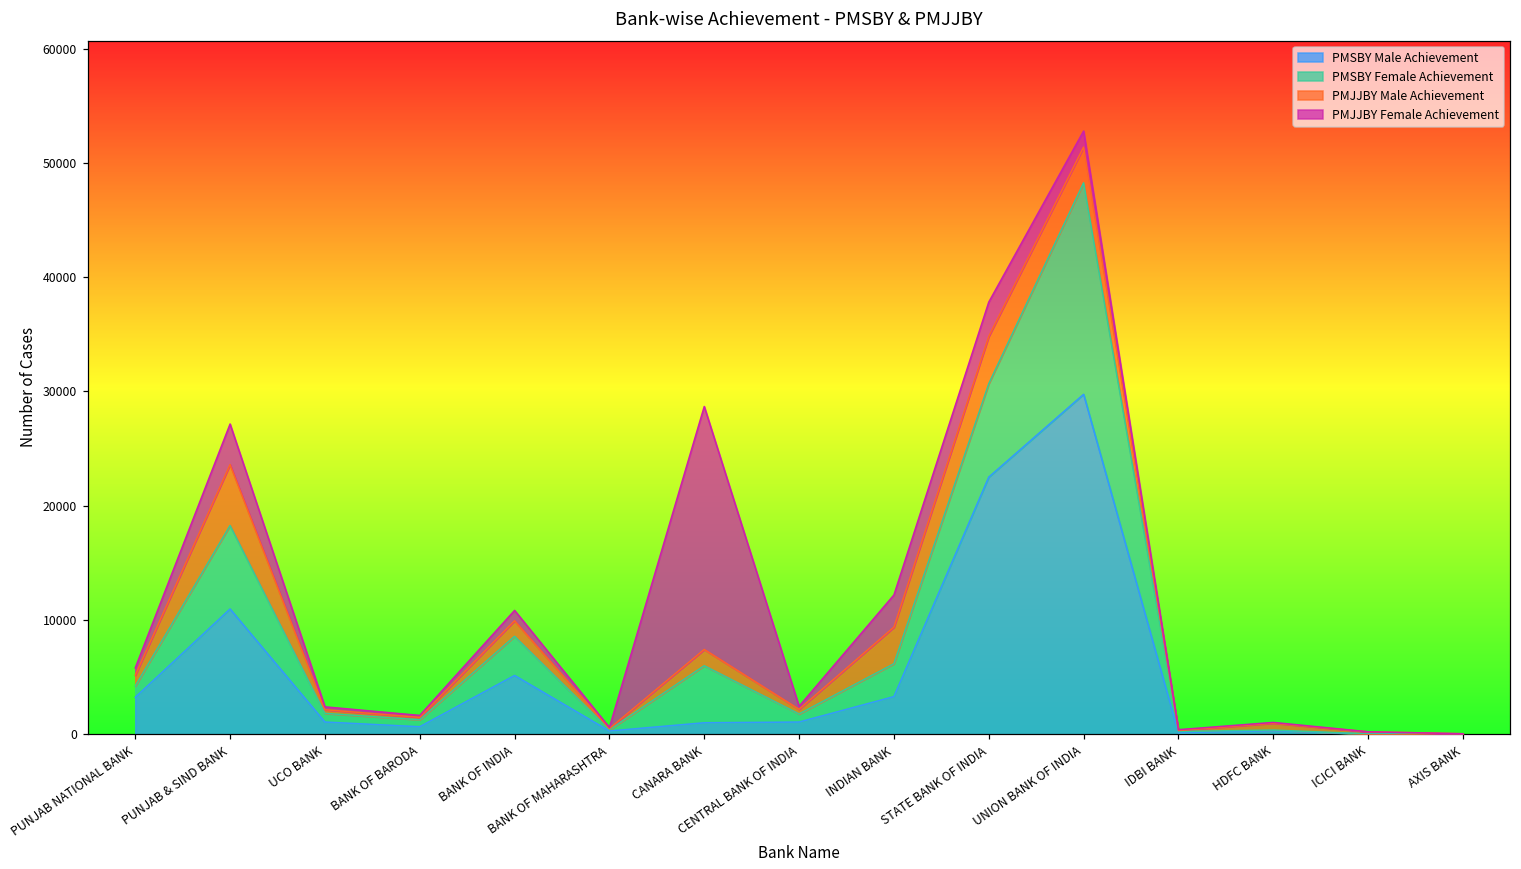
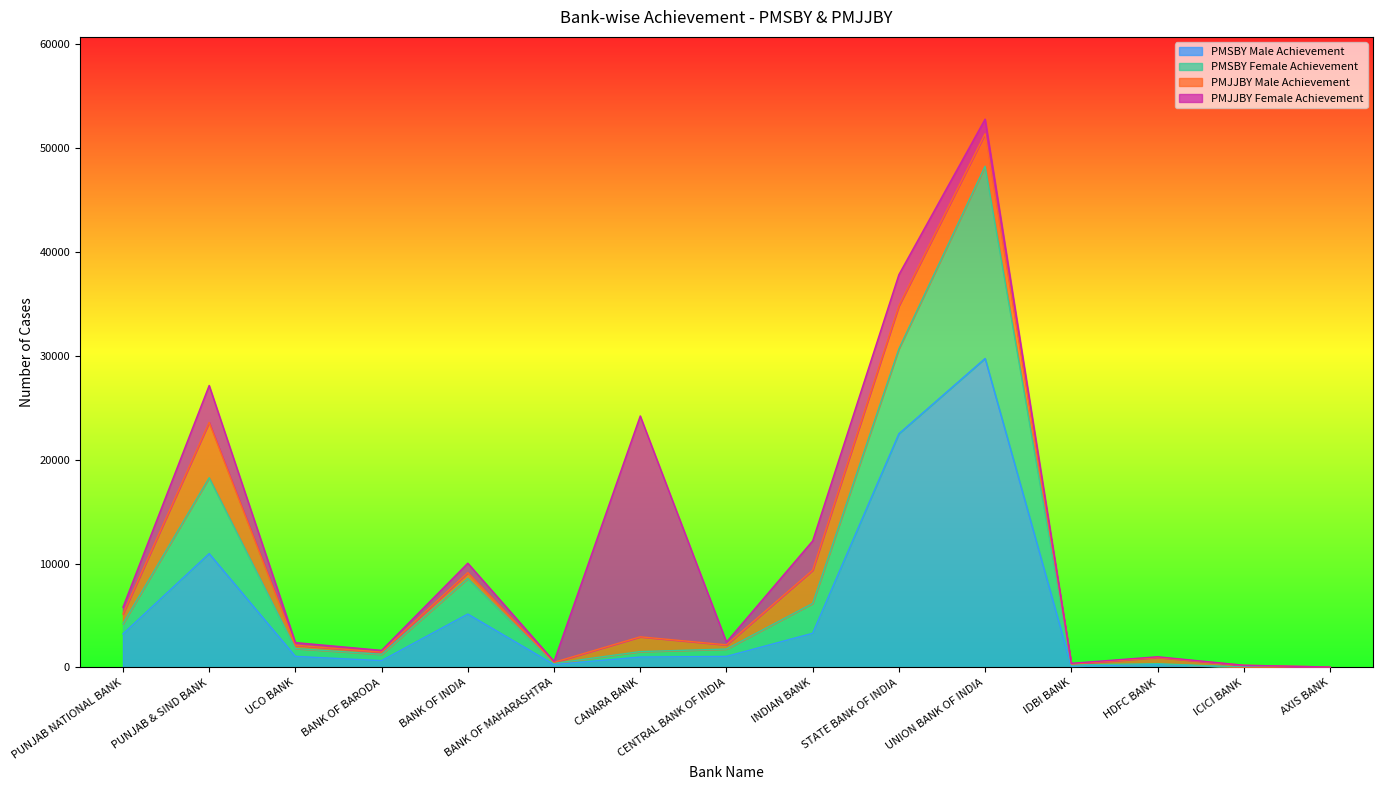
  {
    "PMSBY Male Achievement": {
      "PUNJAB NATIONAL BANK": 3200,
      "PUNJAB & SIND BANK": 11000,
      "UCO BANK": 1100,
      "BANK OF BARODA": 700,
      "BANK OF INDIA": 5100,
      "CANARA BANK": 1000,
      "CENTRAL BANK OF INDIA": 1100,
      "INDIAN BANK": 3300,
      "STATE BANK OF INDIA": 22500,
      "UNION BANK OF INDIA": 29800
    },
    "PMSBY Female Achievement": {
      "PUNJAB NATIONAL BANK": 1000,
      "PUNJAB & SIND BANK": 7300,
      "UCO BANK": 800,
      "BANK OF INDIA": 3400,
-     "CANARA BANK": 5000,
+     "CANARA BANK": 500,
      "CENTRAL BANK OF INDIA": 700,
      "INDIAN BANK": 2900,
      "STATE BANK OF INDIA": 8200,
      "UNION BANK OF INDIA": 18500
    },
    "PMJJBY Male Achievement": {
      "PUNJAB NATIONAL BANK": 900,
      "PUNJAB & SIND BANK": 5300,
      "UCO BANK": 300,
-     "BANK OF INDIA": 1400,
+     "BANK OF INDIA": 600,
      "CANARA BANK": 1400,
      "CENTRAL BANK OF INDIA": 400,
      "INDIAN BANK": 3200,
      "STATE BANK OF INDIA": 4100,
      "UNION BANK OF INDIA": 3100
    },
    "PMJJBY Female Achievement": {
      "PUNJAB NATIONAL BANK": 600,
      "PUNJAB & SIND BANK": 3600,
      "UCO BANK": 300,
      "BANK OF INDIA": 900,
      "CANARA BANK": 21300,
      "CENTRAL BANK OF INDIA": 300,
      "INDIAN BANK": 2800,
      "STATE BANK OF INDIA": 3000,
      "UNION BANK OF INDIA": 1400
    }
  }
